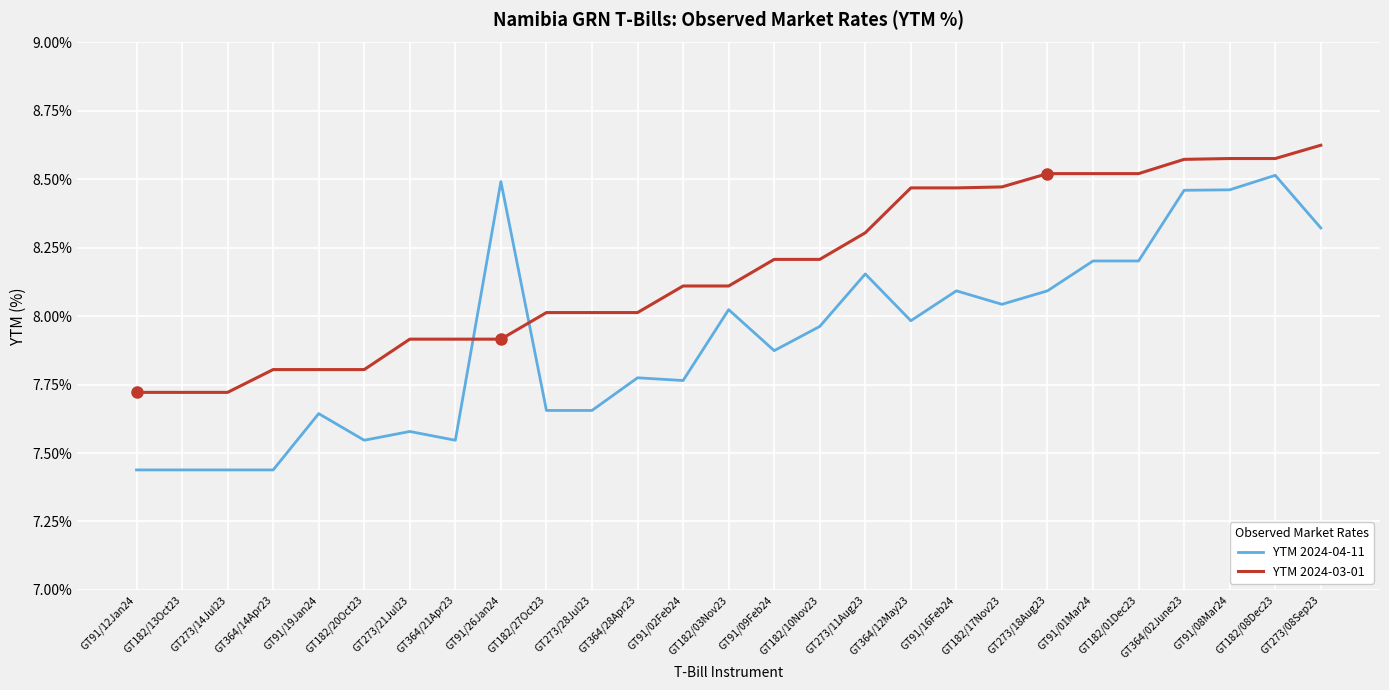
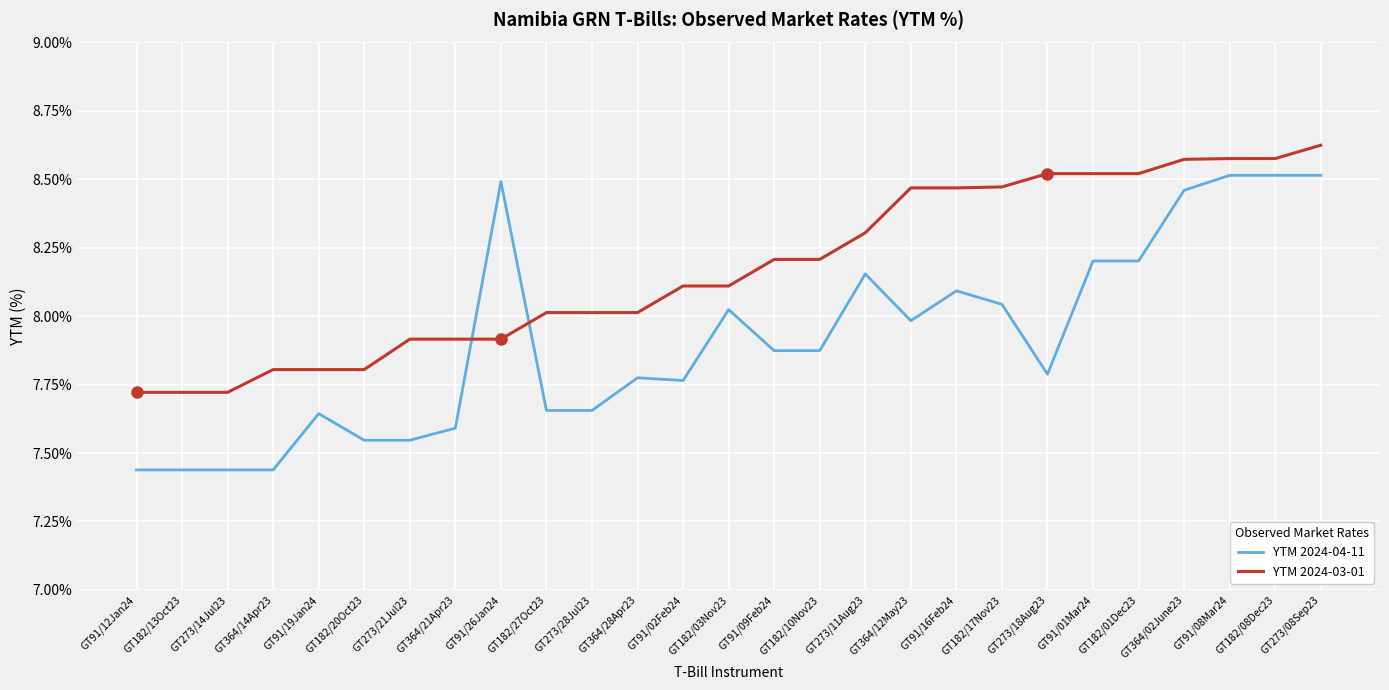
  {
    "YTM 2024-04-11": {
      "GT91/12Jan24": "7.44%",
      "GT182/13Oct23": "7.44%",
      "GT273/14Jul23": "7.44%",
      "GT364/14Apr23": "7.44%",
      "GT91/19Jan24": "7.64%",
      "GT182/20Oct23": "7.55%",
-     "GT273/21Jul23": "7.58%",
-     "GT364/21Apr23": "7.55%",
+     "GT273/21Jul23": "7.55%",
+     "GT364/21Apr23": "7.59%",
      "GT91/26Jan24": "8.49%",
      "GT182/27Oct23": "7.66%",
      "GT273/28Jul23": "7.66%",
      "GT364/28Apr23": "7.78%",
      "GT91/02Feb24": "7.77%",
      "GT182/03Nov23": "8.02%",
      "GT91/09Feb24": "7.87%",
-     "GT182/10Nov23": "7.96%",
+     "GT182/10Nov23": "7.87%",
      "GT273/11Aug23": "8.15%",
      "GT364/12May23": "7.98%",
      "GT91/16Feb24": "8.09%",
      "GT182/17Nov23": "8.04%",
-     "GT273/18Aug23": "8.09%",
+     "GT273/18Aug23": "7.79%",
      "GT91/01Mar24": "8.20%",
      "GT182/01Dec23": "8.20%",
      "GT364/02June23": "8.46%",
-     "GT91/08Mar24": "8.46%",
+     "GT91/08Mar24": "8.51%",
      "GT182/08Dec23": "8.51%",
-     "GT273/08Sep23": "8.32%"
+     "GT273/08Sep23": "8.51%"
    }
  }
